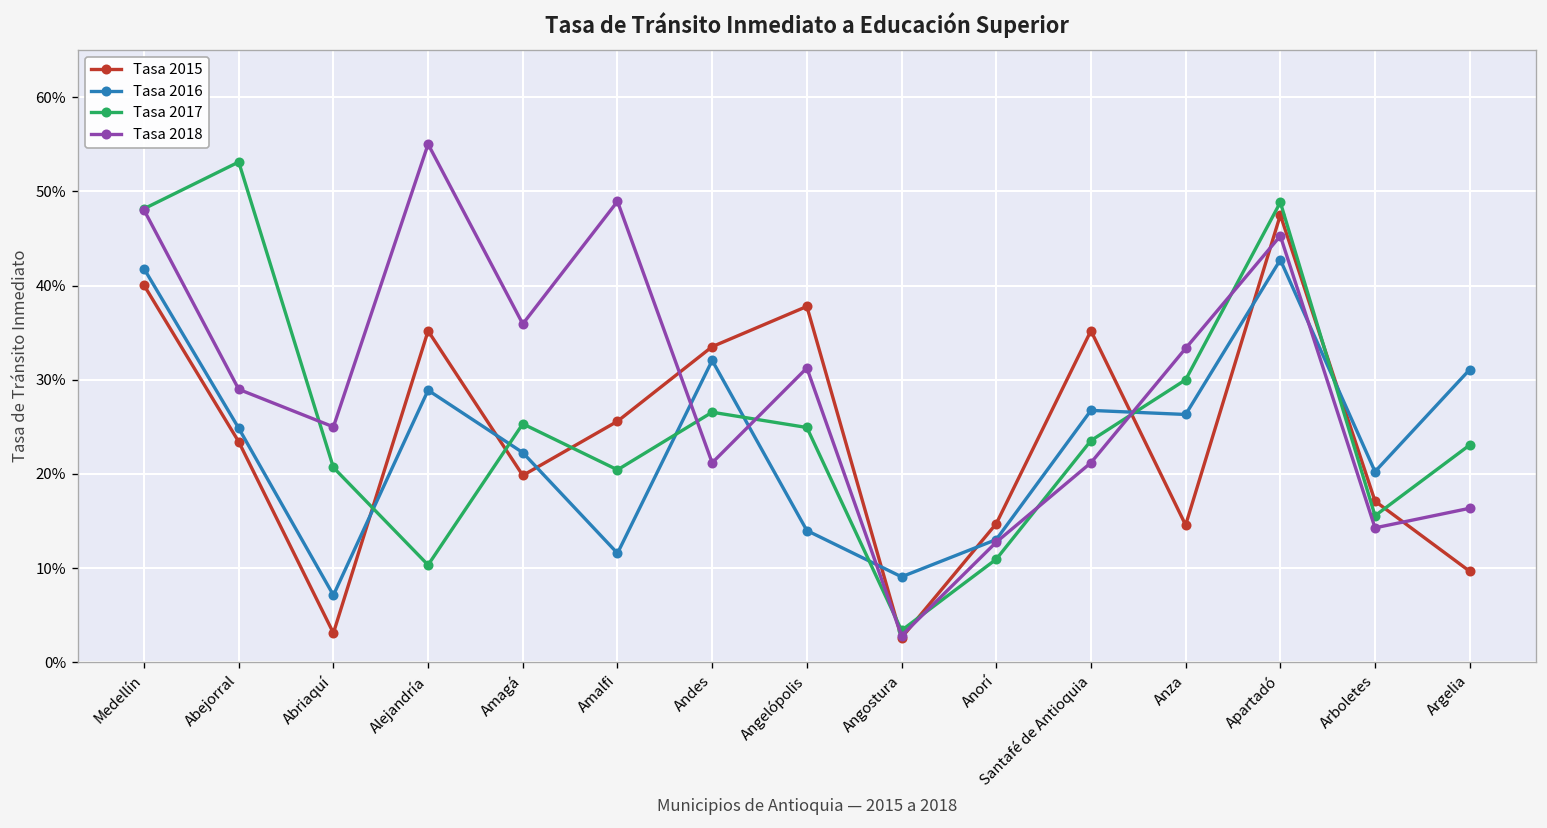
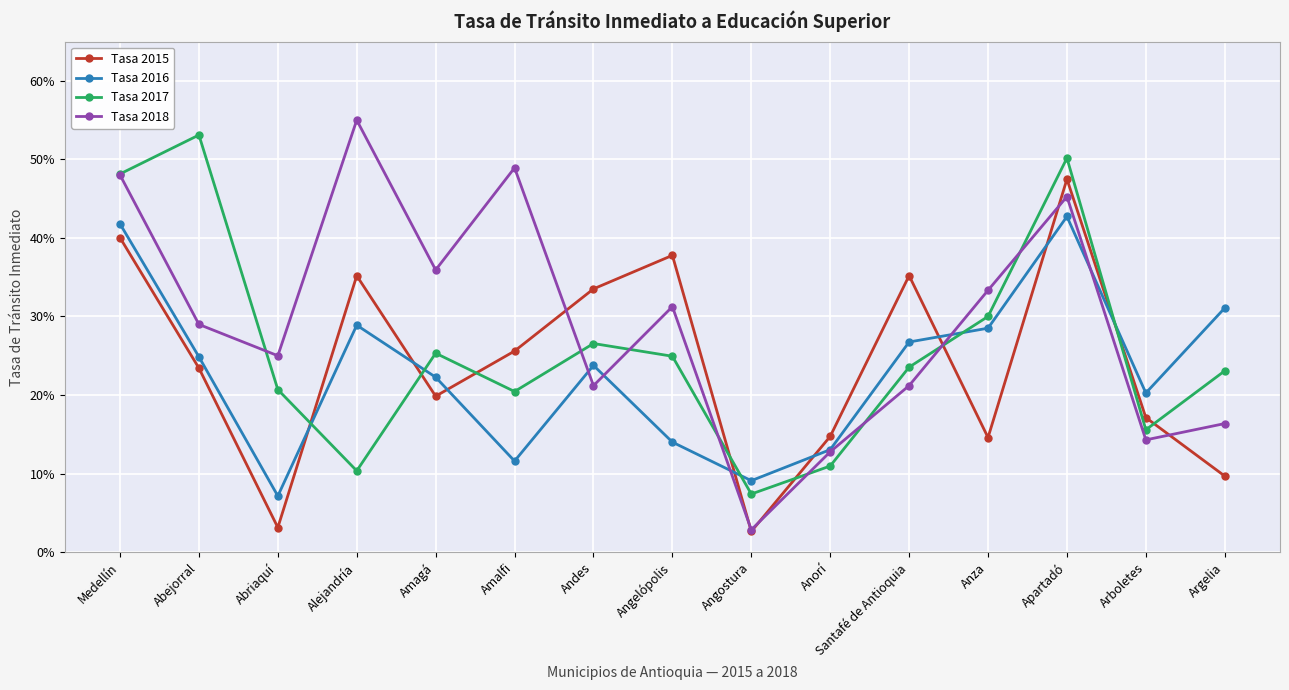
  {
    "Tasa 2015": {
      "Medellín": "40%",
      "Abejorral": "23%",
      "Abriaquí": "3%",
      "Alejandría": "35%",
      "Amagá": "20%",
      "Amalfi": "26%",
      "Andes": "34%",
      "Angelópolis": "38%",
      "Anorí": "15%",
      "Santafé de Antioquia": "35%",
      "Anza": "15%",
      "Apartadó": "47%",
      "Arboletes": "17%",
      "Argelia": "10%"
    },
    "Tasa 2016": {
      "Medellín": "42%",
      "Abejorral": "25%",
      "Abriaquí": "7%",
      "Alejandría": "29%",
      "Amagá": "22%",
      "Amalfi": "12%",
-     "Andes": "32%",
+     "Andes": "24%",
      "Angelópolis": "14%",
      "Angostura": "9%",
      "Santafé de Antioquia": "27%",
-     "Anza": "26%",
+     "Anza": "29%",
      "Apartadó": "43%",
      "Arboletes": "20%",
      "Argelia": "31%"
    },
    "Tasa 2017": {
      "Abejorral": "53%",
      "Abriaquí": "21%",
      "Alejandría": "10%",
      "Amagá": "25%",
      "Amalfi": "20%",
      "Andes": "27%",
      "Angelópolis": "25%",
-     "Angostura": "3%",
+     "Angostura": "7%",
      "Anorí": "11%",
      "Santafé de Antioquia": "24%",
      "Anza": "30%",
-     "Apartadó": "49%",
+     "Apartadó": "50%",
      "Arboletes": "16%",
      "Argelia": "23%"
    },
    "Tasa 2018": {
      "Abejorral": "29%",
      "Abriaquí": "25%",
      "Alejandría": "55%",
      "Amagá": "36%",
      "Amalfi": "49%",
      "Andes": "21%",
      "Angelópolis": "31%",
      "Santafé de Antioquia": "21%",
      "Anza": "33%",
      "Apartadó": "45%",
      "Arboletes": "14%",
      "Argelia": "16%"
    }
  }
